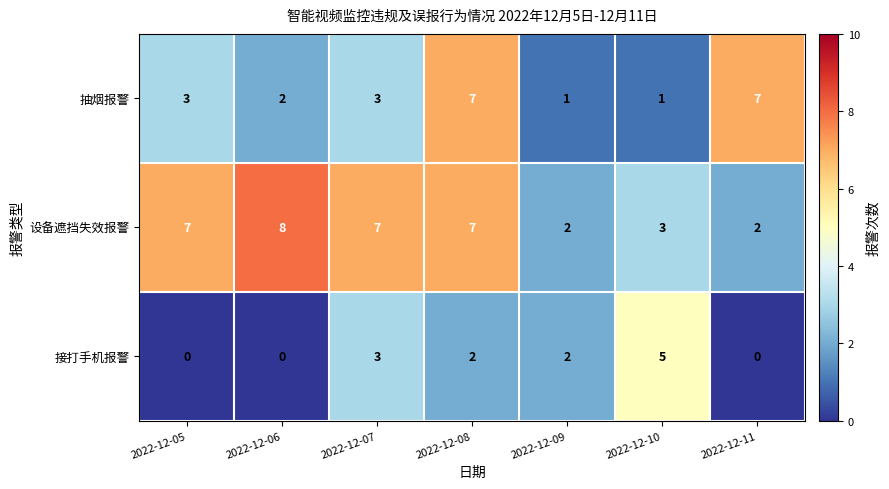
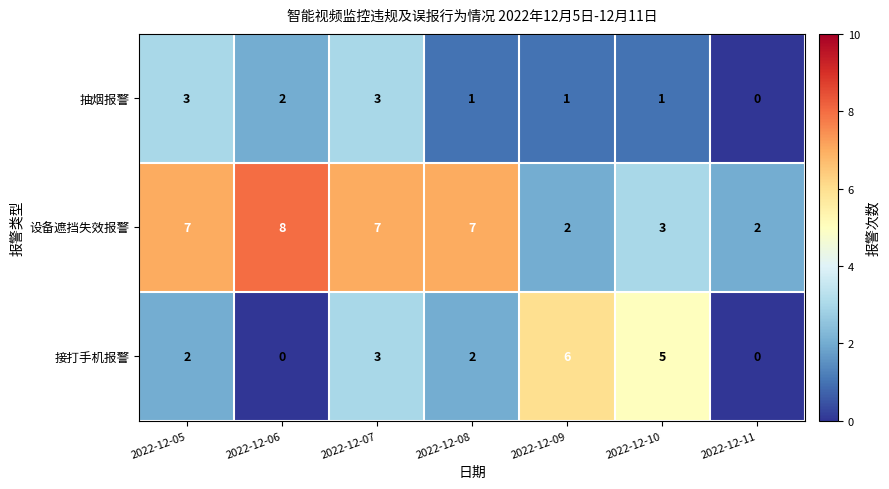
  {
    "抽烟报警": {
      "2022-12-05": 3,
      "2022-12-06": 2,
      "2022-12-07": 3,
-     "2022-12-08": 7,
+     "2022-12-08": 1,
      "2022-12-09": 1,
      "2022-12-10": 1,
-     "2022-12-11": 7
+     "2022-12-11": 0
    },
    "设备遮挡失效报警": {
      "2022-12-05": 7,
      "2022-12-06": 8,
      "2022-12-07": 7,
      "2022-12-08": 7,
      "2022-12-09": 2,
      "2022-12-10": 3,
      "2022-12-11": 2
    },
    "接打手机报警": {
-     "2022-12-05": 0,
+     "2022-12-05": 2,
      "2022-12-06": 0,
      "2022-12-07": 3,
      "2022-12-08": 2,
-     "2022-12-09": 2,
+     "2022-12-09": 6,
      "2022-12-10": 5,
      "2022-12-11": 0
    }
  }
